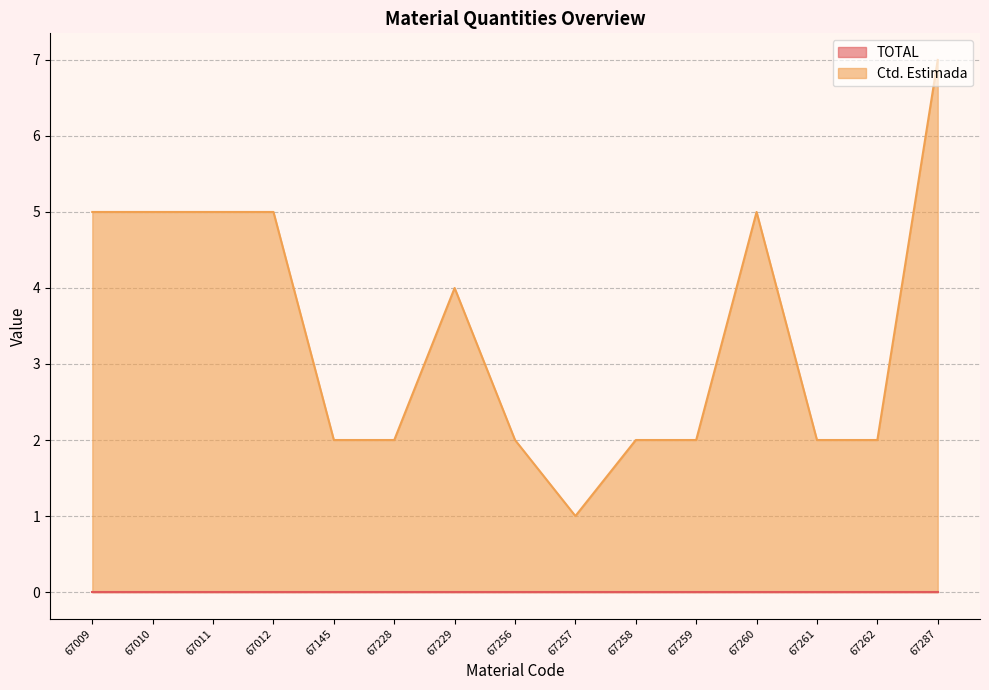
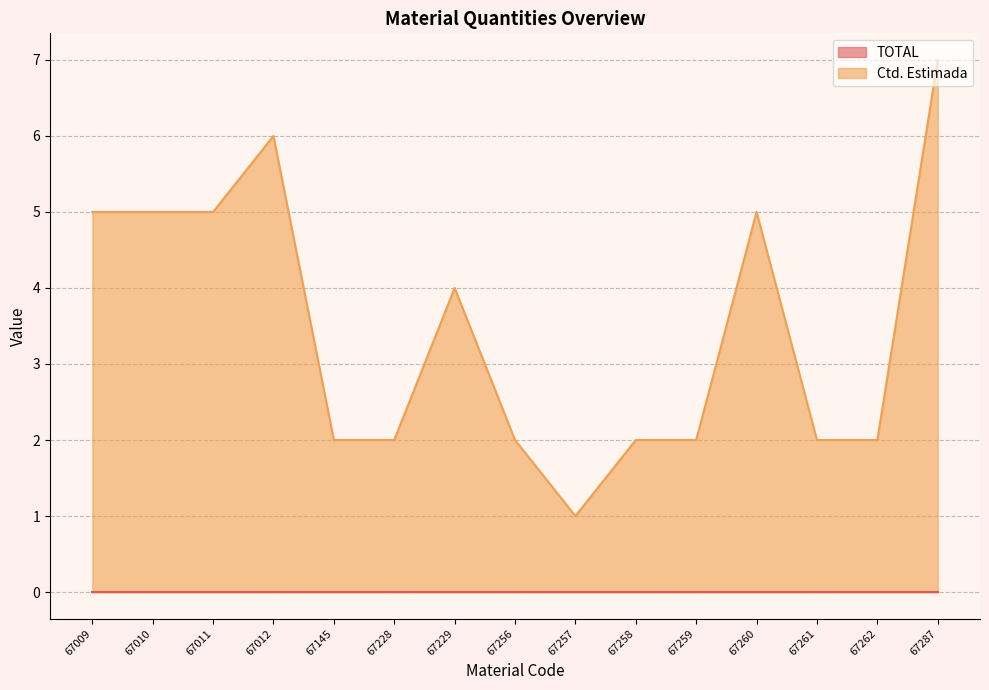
  {
    "TOTAL": {
      "67009": 0,
      "67010": 0,
      "67011": 0,
      "67012": 0,
      "67145": 0,
      "67228": 0,
      "67229": 0,
      "67256": 0,
      "67257": 0,
      "67258": 0,
      "67259": 0,
      "67260": 0,
      "67261": 0,
      "67262": 0,
      "67287": 0
    },
    "Ctd. Estimada": {
      "67009": 5,
      "67010": 5,
      "67011": 5,
-     "67012": 5,
+     "67012": 6,
      "67145": 2,
      "67228": 2,
      "67229": 4,
      "67256": 2,
      "67257": 1,
      "67258": 2,
      "67259": 2,
      "67260": 5,
      "67261": 2,
      "67262": 2
    }
  }
